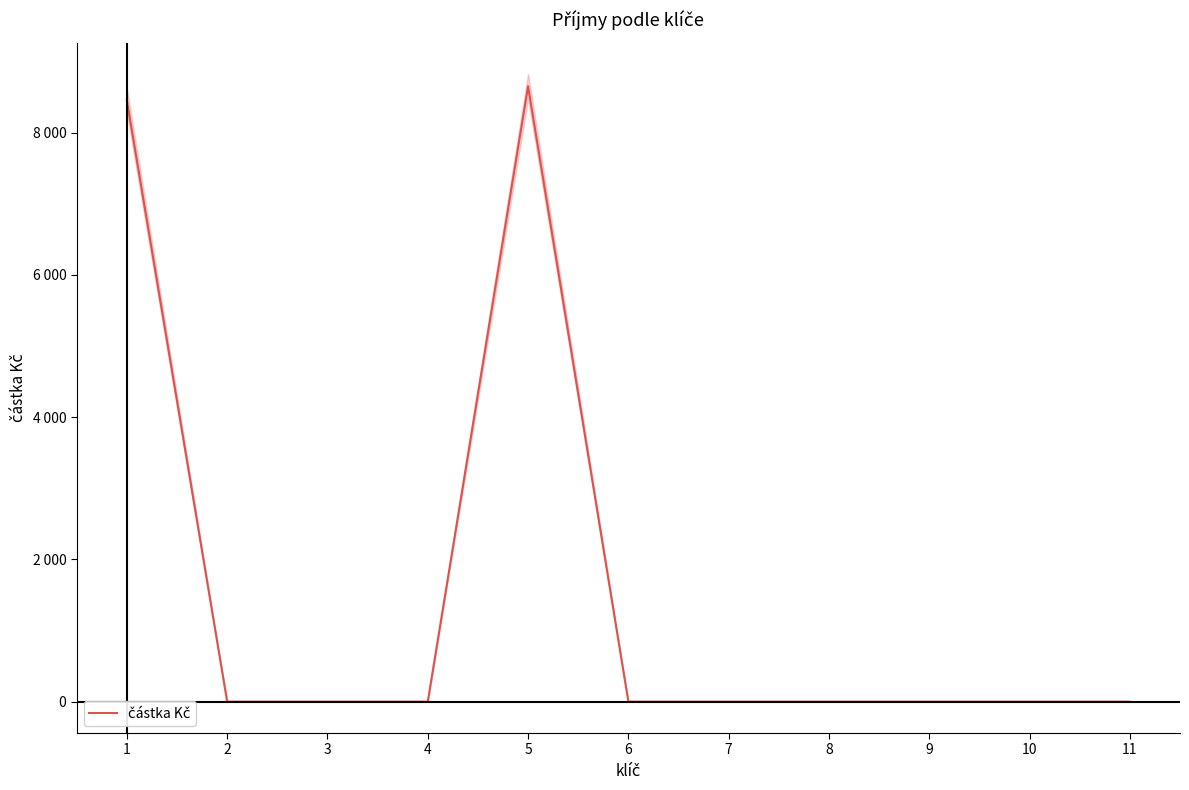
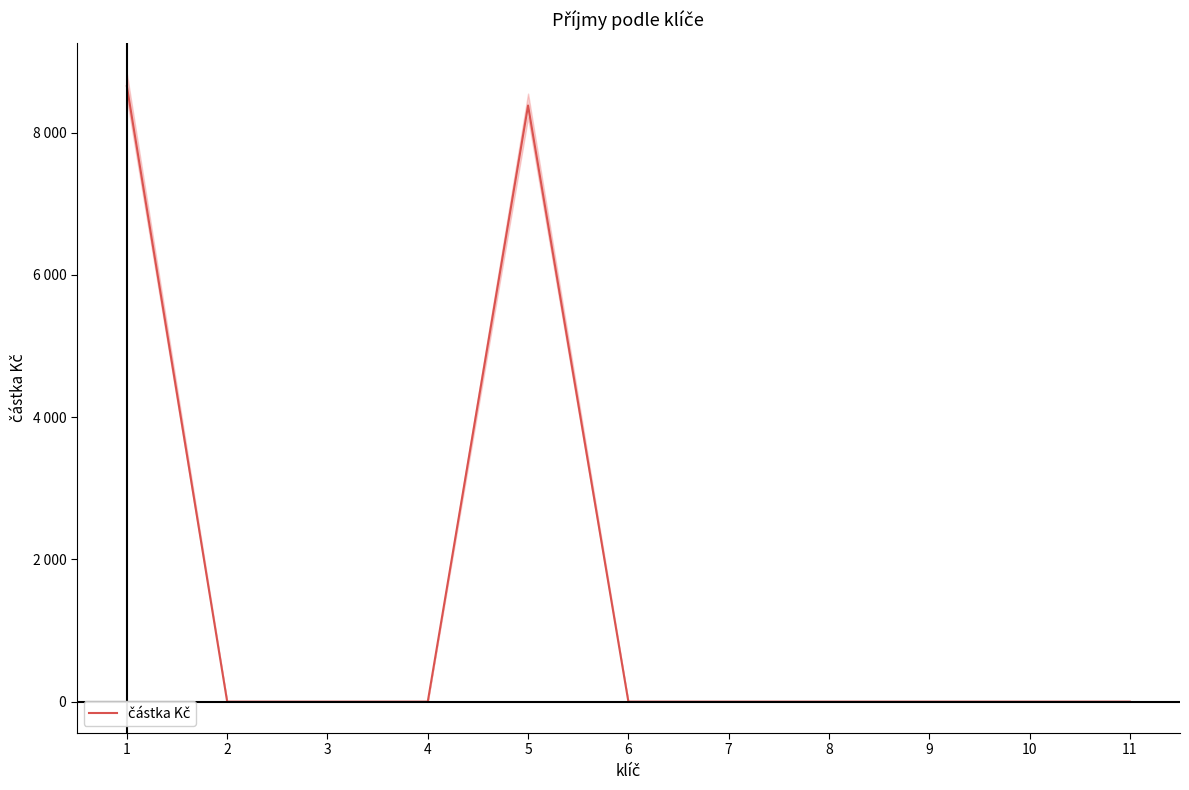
  {
    "částka Kč": {
-     "1": 8500,
-     "5": 8700
+     "1": 8700,
+     "5": 8400
    }
  }
